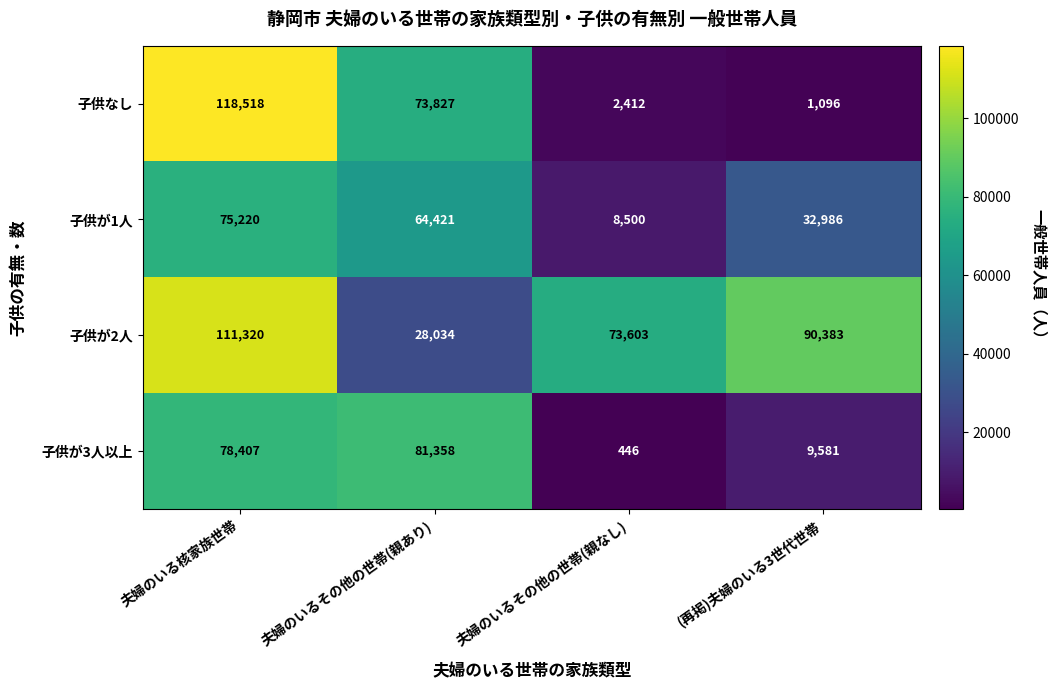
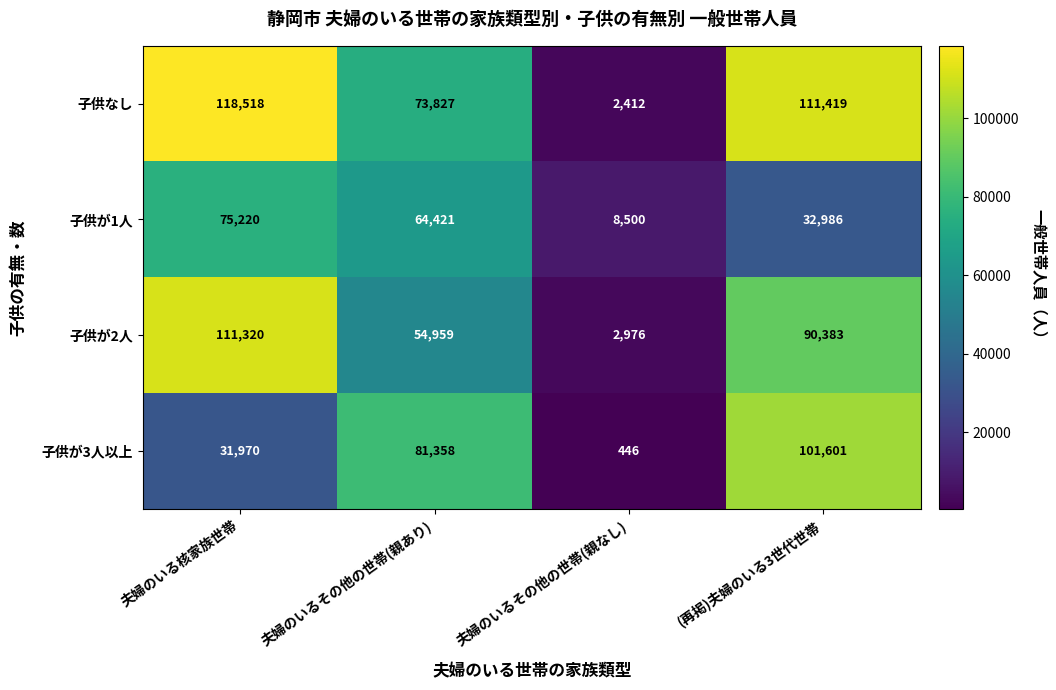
  {
    "子供なし": {
      "夫婦のいる核家族世帯": "118,518",
      "夫婦のいるその他の世帯(親あり)": "73,827",
      "夫婦のいるその他の世帯(親なし)": "2,412",
-     "(再掲)夫婦のいる3世代世帯": "1,096"
+     "(再掲)夫婦のいる3世代世帯": "111,419"
    },
    "子供が1人": {
      "夫婦のいる核家族世帯": "75,220",
      "夫婦のいるその他の世帯(親あり)": "64,421",
      "夫婦のいるその他の世帯(親なし)": "8,500",
      "(再掲)夫婦のいる3世代世帯": "32,986"
    },
    "子供が2人": {
      "夫婦のいる核家族世帯": "111,320",
-     "夫婦のいるその他の世帯(親あり)": "28,034",
-     "夫婦のいるその他の世帯(親なし)": "73,603",
+     "夫婦のいるその他の世帯(親あり)": "54,959",
+     "夫婦のいるその他の世帯(親なし)": "2,976",
      "(再掲)夫婦のいる3世代世帯": "90,383"
    },
    "子供が3人以上": {
-     "夫婦のいる核家族世帯": "78,407",
+     "夫婦のいる核家族世帯": "31,970",
      "夫婦のいるその他の世帯(親あり)": "81,358",
      "夫婦のいるその他の世帯(親なし)": "446",
-     "(再掲)夫婦のいる3世代世帯": "9,581"
+     "(再掲)夫婦のいる3世代世帯": "101,601"
    }
  }
